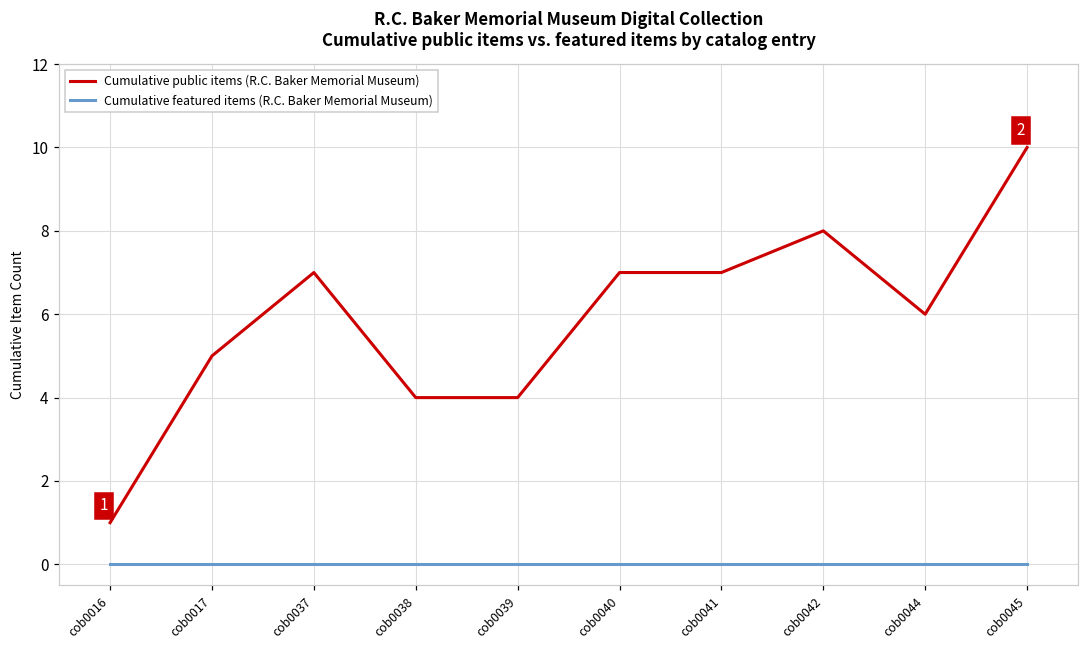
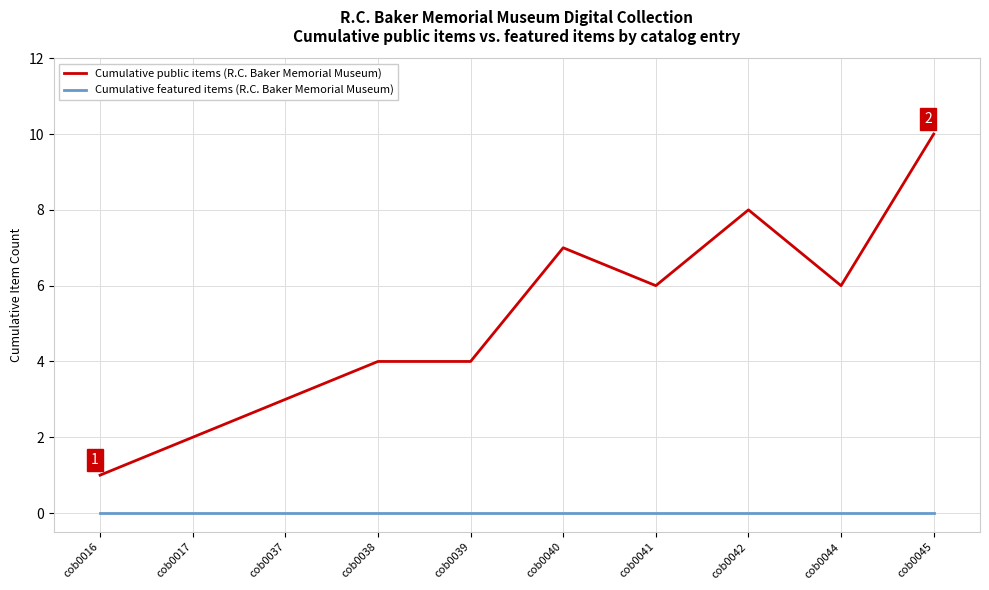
  {
    "Cumulative public items (R.C. Baker Memorial Museum)": {
-     "cob0017": 5,
-     "cob0037": 7,
+     "cob0017": 2,
+     "cob0037": 3,
      "cob0038": 4,
      "cob0039": 4,
      "cob0040": 7,
-     "cob0041": 7,
+     "cob0041": 6,
      "cob0042": 8,
      "cob0044": 6
    },
    "Cumulative featured items (R.C. Baker Memorial Museum)": {
      "cob0016": 0,
      "cob0017": 0,
      "cob0037": 0,
      "cob0038": 0,
      "cob0039": 0,
      "cob0040": 0,
      "cob0041": 0,
      "cob0042": 0,
      "cob0044": 0,
      "cob0045": 0
    }
  }
